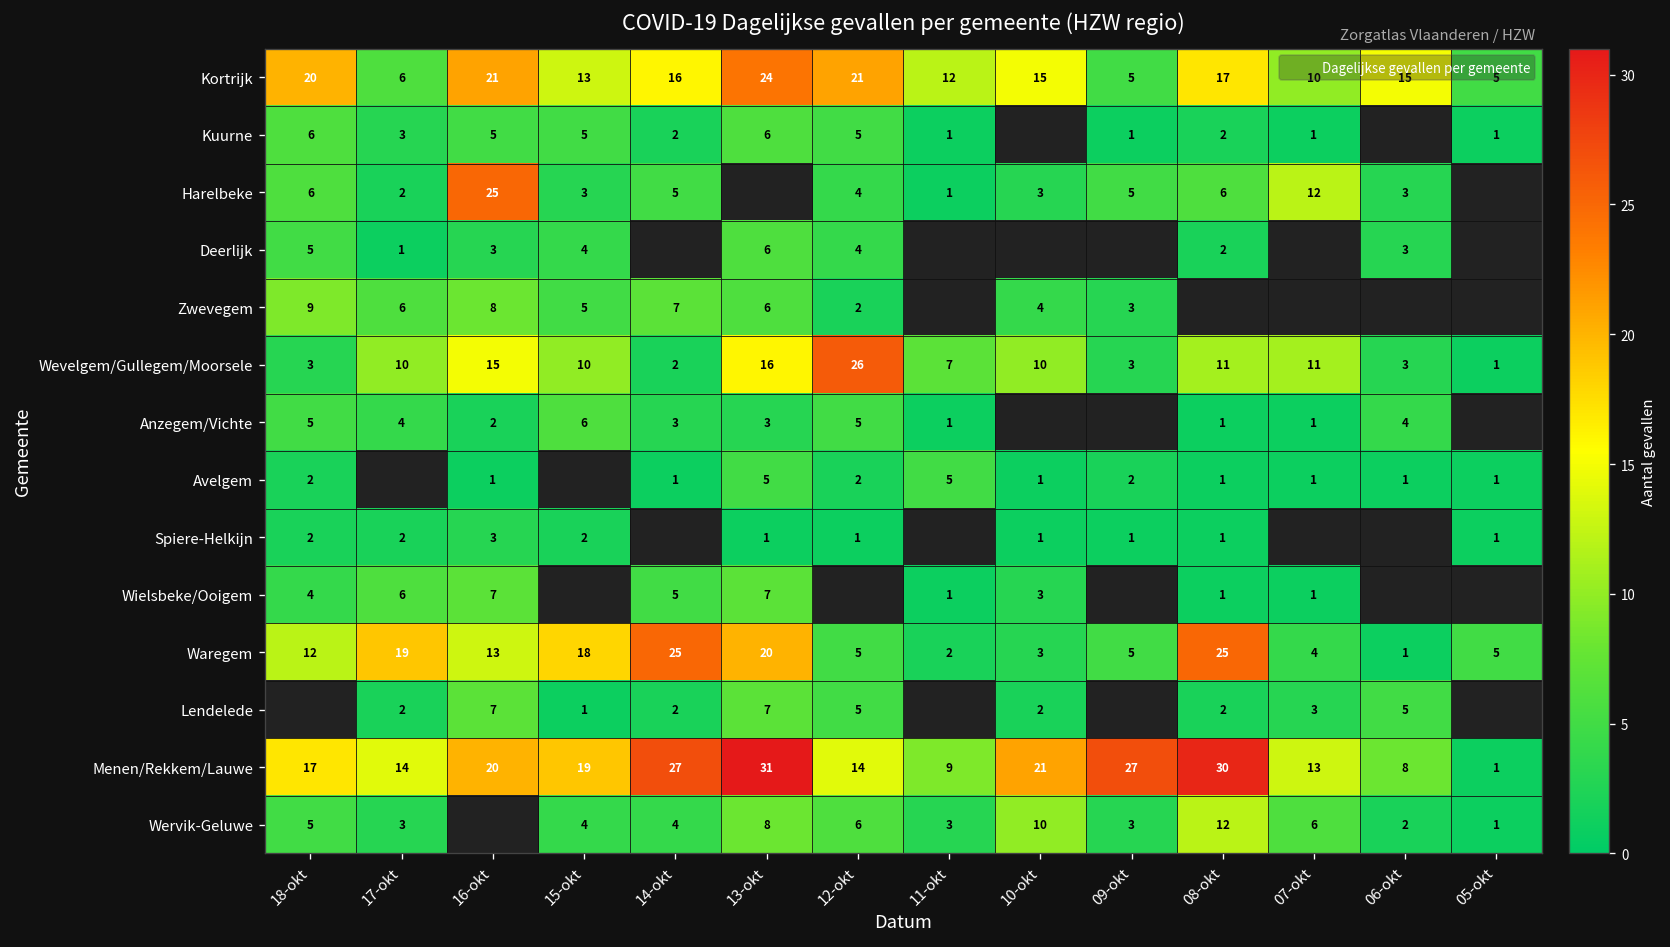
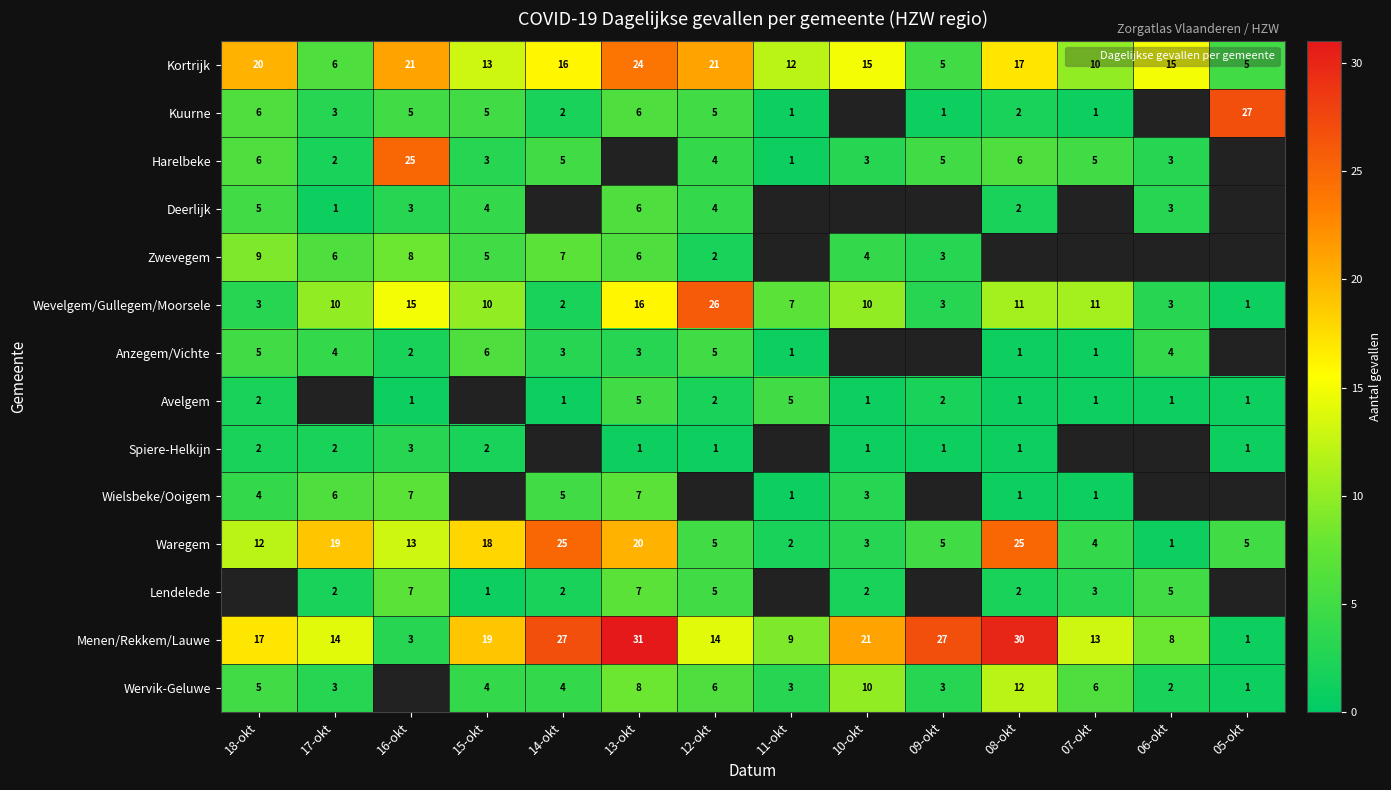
  {
    "Kortrijk": {
      "18-okt": 20,
      "17-okt": 6,
      "16-okt": 21,
      "15-okt": 13,
      "14-okt": 16,
      "13-okt": 24,
      "12-okt": 21,
      "11-okt": 12,
      "10-okt": 15,
      "09-okt": 5,
      "08-okt": 17
    },
    "Kuurne": {
      "18-okt": 6,
      "17-okt": 3,
      "16-okt": 5,
      "15-okt": 5,
      "14-okt": 2,
      "13-okt": 6,
      "12-okt": 5,
      "11-okt": 1,
      "09-okt": 1,
      "08-okt": 2,
      "07-okt": 1,
-     "05-okt": 1
+     "05-okt": 27
    },
    "Harelbeke": {
      "18-okt": 6,
      "17-okt": 2,
      "16-okt": 25,
      "15-okt": 3,
      "14-okt": 5,
      "12-okt": 4,
      "11-okt": 1,
      "10-okt": 3,
      "09-okt": 5,
      "08-okt": 6,
-     "07-okt": 12,
+     "07-okt": 5,
      "06-okt": 3
    },
    "Deerlijk": {
      "18-okt": 5,
      "17-okt": 1,
      "16-okt": 3,
      "15-okt": 4,
      "13-okt": 6,
      "12-okt": 4,
      "08-okt": 2,
      "06-okt": 3
    },
    "Zwevegem": {
      "18-okt": 9,
      "17-okt": 6,
      "16-okt": 8,
      "15-okt": 5,
      "14-okt": 7,
      "13-okt": 6,
      "12-okt": 2,
      "10-okt": 4,
      "09-okt": 3
    },
    "Wevelgem/Gullegem/Moorsele": {
      "18-okt": 3,
      "17-okt": 10,
      "16-okt": 15,
      "15-okt": 10,
      "14-okt": 2,
      "13-okt": 16,
      "12-okt": 26,
      "11-okt": 7,
      "10-okt": 10,
      "09-okt": 3,
      "08-okt": 11,
      "07-okt": 11,
      "06-okt": 3,
      "05-okt": 1
    },
    "Anzegem/Vichte": {
      "18-okt": 5,
      "17-okt": 4,
      "16-okt": 2,
      "15-okt": 6,
      "14-okt": 3,
      "13-okt": 3,
      "12-okt": 5,
      "11-okt": 1,
      "08-okt": 1,
      "07-okt": 1,
      "06-okt": 4
    },
    "Avelgem": {
      "18-okt": 2,
      "16-okt": 1,
      "14-okt": 1,
      "13-okt": 5,
      "12-okt": 2,
      "11-okt": 5,
      "10-okt": 1,
      "09-okt": 2,
      "08-okt": 1,
      "07-okt": 1,
      "06-okt": 1,
      "05-okt": 1
    },
    "Spiere-Helkijn": {
      "18-okt": 2,
      "17-okt": 2,
      "16-okt": 3,
      "15-okt": 2,
      "13-okt": 1,
      "12-okt": 1,
      "10-okt": 1,
      "09-okt": 1,
      "08-okt": 1,
      "05-okt": 1
    },
    "Wielsbeke/Ooigem": {
      "18-okt": 4,
      "17-okt": 6,
      "16-okt": 7,
      "14-okt": 5,
      "13-okt": 7,
      "11-okt": 1,
      "10-okt": 3,
      "08-okt": 1,
      "07-okt": 1
    },
    "Waregem": {
      "18-okt": 12,
      "17-okt": 19,
      "16-okt": 13,
      "15-okt": 18,
      "14-okt": 25,
      "13-okt": 20,
      "12-okt": 5,
      "11-okt": 2,
      "10-okt": 3,
      "09-okt": 5,
      "08-okt": 25,
      "07-okt": 4,
      "06-okt": 1,
      "05-okt": 5
    },
    "Lendelede": {
      "17-okt": 2,
      "16-okt": 7,
      "15-okt": 1,
      "14-okt": 2,
      "13-okt": 7,
      "12-okt": 5,
      "10-okt": 2,
      "08-okt": 2,
      "07-okt": 3,
      "06-okt": 5
    },
    "Menen/Rekkem/Lauwe": {
      "18-okt": 17,
      "17-okt": 14,
-     "16-okt": 20,
+     "16-okt": 3,
      "15-okt": 19,
      "14-okt": 27,
      "13-okt": 31,
      "12-okt": 14,
      "11-okt": 9,
      "10-okt": 21,
      "09-okt": 27,
      "08-okt": 30,
      "07-okt": 13,
      "06-okt": 8,
      "05-okt": 1
    },
    "Wervik-Geluwe": {
      "18-okt": 5,
      "17-okt": 3,
      "15-okt": 4,
      "14-okt": 4,
      "13-okt": 8,
      "12-okt": 6,
      "11-okt": 3,
      "10-okt": 10,
      "09-okt": 3,
      "08-okt": 12,
      "07-okt": 6,
      "06-okt": 2,
      "05-okt": 1
    }
  }
